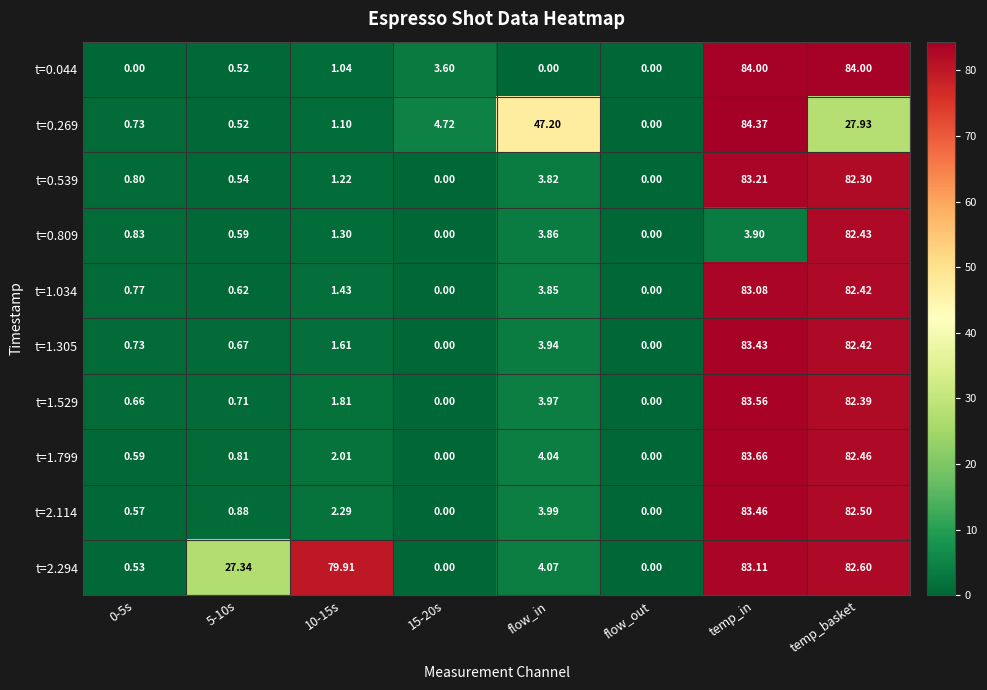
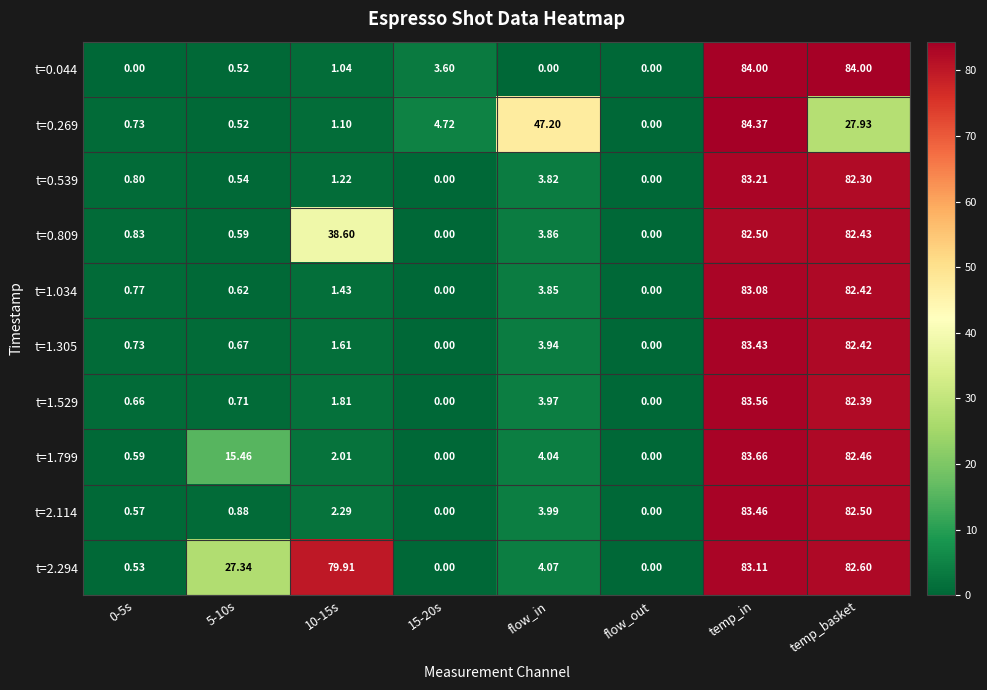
  {
    "t=0.044": {
      "0-5s": 0.00,
      "5-10s": 0.52,
      "10-15s": 1.04,
      "15-20s": 3.60,
      "flow_in": 0.00,
      "flow_out": 0.00,
      "temp_in": 84.00,
      "temp_basket": 84.00
    },
    "t=0.269": {
      "0-5s": 0.73,
      "5-10s": 0.52,
      "10-15s": 1.10,
      "15-20s": 4.72,
      "flow_in": 47.20,
      "flow_out": 0.00,
      "temp_in": 84.37,
      "temp_basket": 27.93
    },
    "t=0.539": {
      "0-5s": 0.80,
      "5-10s": 0.54,
      "10-15s": 1.22,
      "15-20s": 0.00,
      "flow_in": 3.82,
      "flow_out": 0.00,
      "temp_in": 83.21,
      "temp_basket": 82.30
    },
    "t=0.809": {
      "0-5s": 0.83,
      "5-10s": 0.59,
-     "10-15s": 1.30,
+     "10-15s": 38.60,
      "15-20s": 0.00,
      "flow_in": 3.86,
      "flow_out": 0.00,
-     "temp_in": 3.90,
+     "temp_in": 82.50,
      "temp_basket": 82.43
    },
    "t=1.034": {
      "0-5s": 0.77,
      "5-10s": 0.62,
      "10-15s": 1.43,
      "15-20s": 0.00,
      "flow_in": 3.85,
      "flow_out": 0.00,
      "temp_in": 83.08,
      "temp_basket": 82.42
    },
    "t=1.305": {
      "0-5s": 0.73,
      "5-10s": 0.67,
      "10-15s": 1.61,
      "15-20s": 0.00,
      "flow_in": 3.94,
      "flow_out": 0.00,
      "temp_in": 83.43,
      "temp_basket": 82.42
    },
    "t=1.529": {
      "0-5s": 0.66,
      "5-10s": 0.71,
      "10-15s": 1.81,
      "15-20s": 0.00,
      "flow_in": 3.97,
      "flow_out": 0.00,
      "temp_in": 83.56,
      "temp_basket": 82.39
    },
    "t=1.799": {
      "0-5s": 0.59,
-     "5-10s": 0.81,
+     "5-10s": 15.46,
      "10-15s": 2.01,
      "15-20s": 0.00,
      "flow_in": 4.04,
      "flow_out": 0.00,
      "temp_in": 83.66,
      "temp_basket": 82.46
    },
    "t=2.114": {
      "0-5s": 0.57,
      "5-10s": 0.88,
      "10-15s": 2.29,
      "15-20s": 0.00,
      "flow_in": 3.99,
      "flow_out": 0.00,
      "temp_in": 83.46,
      "temp_basket": 82.50
    },
    "t=2.294": {
      "0-5s": 0.53,
      "5-10s": 27.34,
      "10-15s": 79.91,
      "15-20s": 0.00,
      "flow_in": 4.07,
      "flow_out": 0.00,
      "temp_in": 83.11,
      "temp_basket": 82.60
    }
  }
